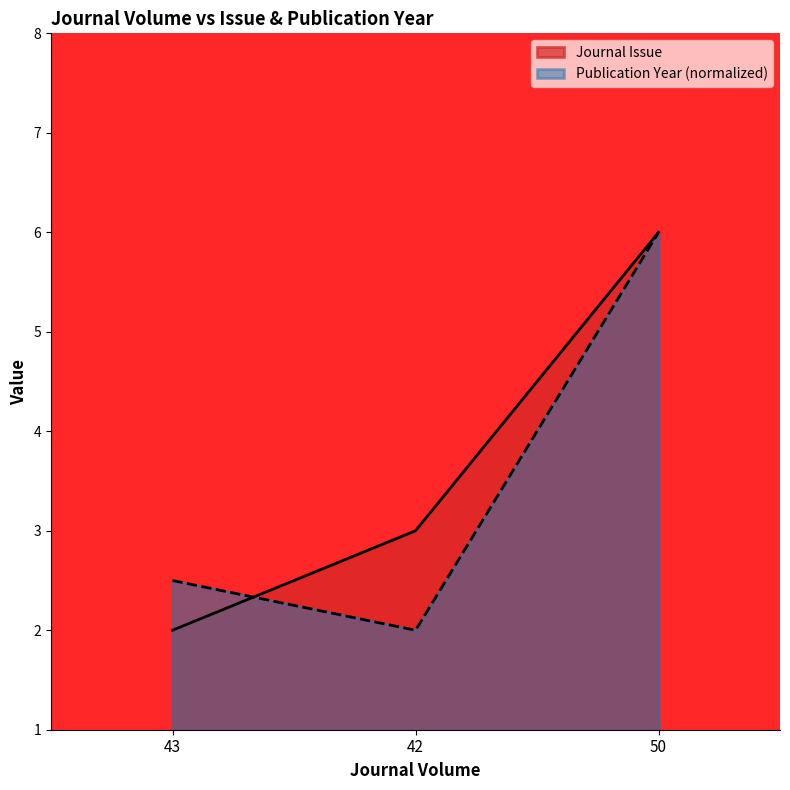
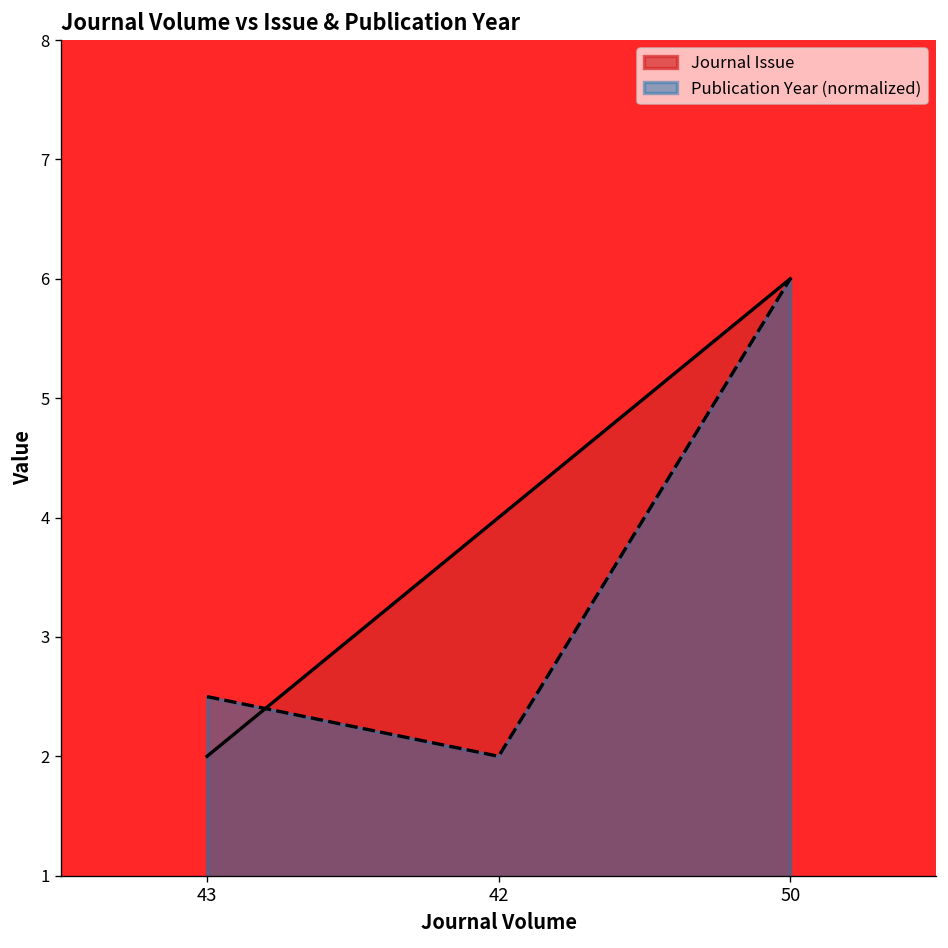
  {
    "Journal Issue": {
      "43": 2,
-     "42": 3
+     "42": 4
    },
    "Publication Year (normalized)": {
      "43": 2.5,
      "42": 2
    }
  }
